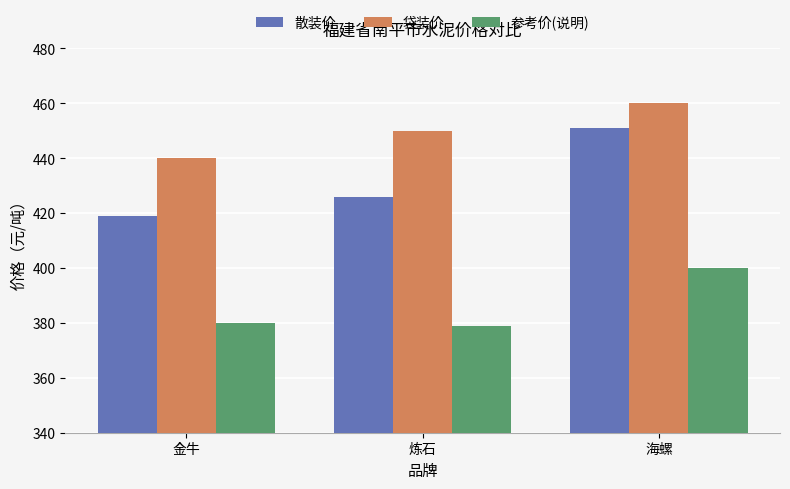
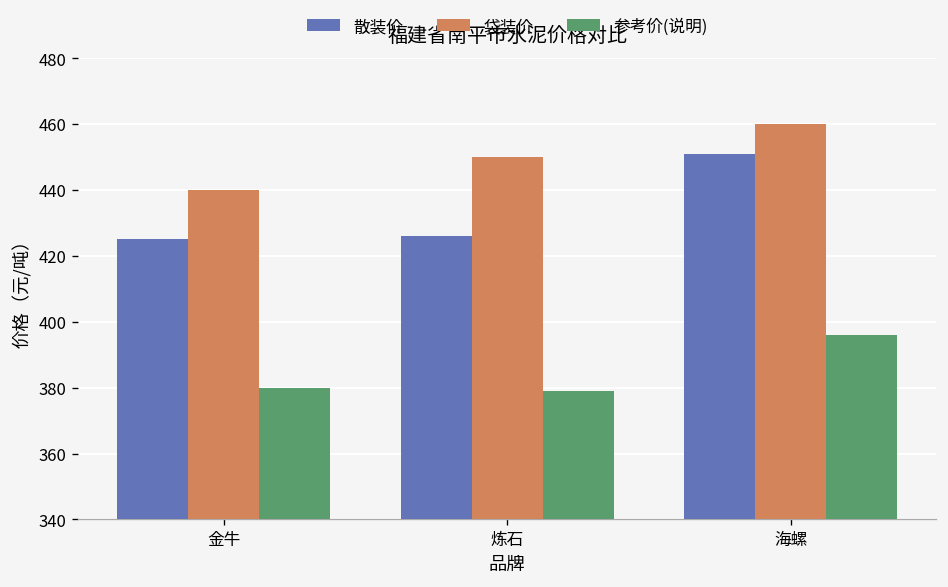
  {
    "散装价": {
-     "金牛": 419,
+     "金牛": 425,
      "炼石": 426,
      "海螺": 451
    },
    "袋装价": {
      "金牛": 440,
      "炼石": 450,
      "海螺": 460
    },
    "参考价(说明)": {
      "金牛": 380,
      "炼石": 379,
-     "海螺": 400
+     "海螺": 396
    }
  }
